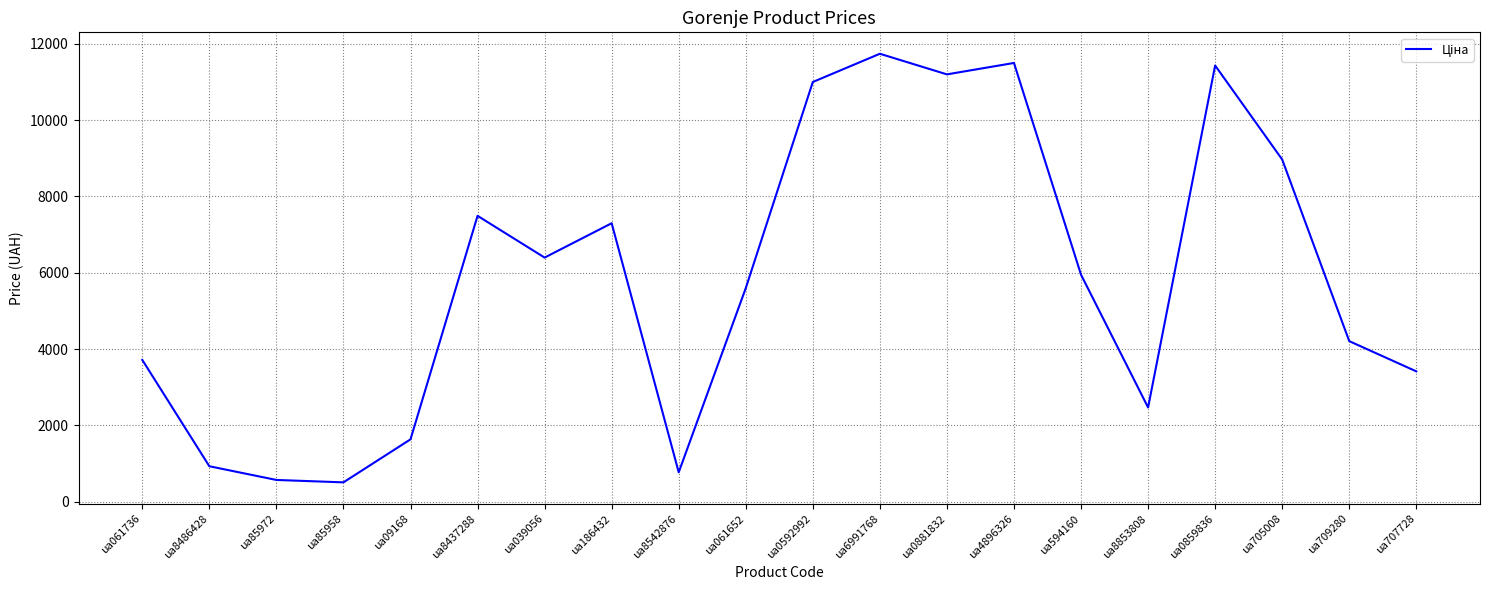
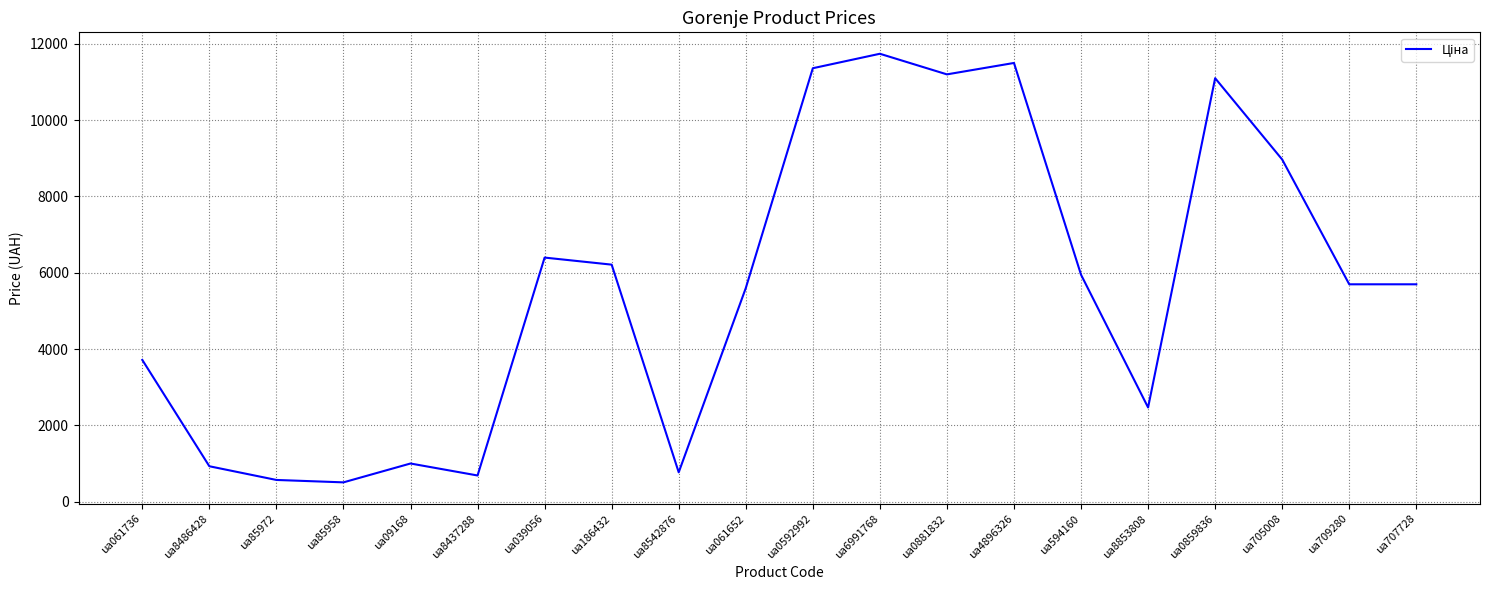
  {
    "ua061736": 3700,
    "ua8486428": 900,
    "ua85972": 600,
    "ua85958": 500,
-   "ua09168": 1600,
-   "ua8437288": 7500,
+   "ua09168": 1000,
+   "ua8437288": 700,
    "ua039056": 6400,
-   "ua186432": 7300,
+   "ua186432": 6200,
    "ua8542876": 800,
    "ua061652": 5600,
-   "ua0592992": 11000,
+   "ua0592992": 11400,
    "ua6991768": 11700,
    "ua0881832": 11200,
    "ua4896326": 11500,
    "ua594160": 6000,
    "ua8853808": 2500,
-   "ua0859836": 11400,
+   "ua0859836": 11100,
    "ua705008": 9000,
-   "ua709280": 4200,
-   "ua707728": 3400
+   "ua709280": 5700,
+   "ua707728": 5700
  }
